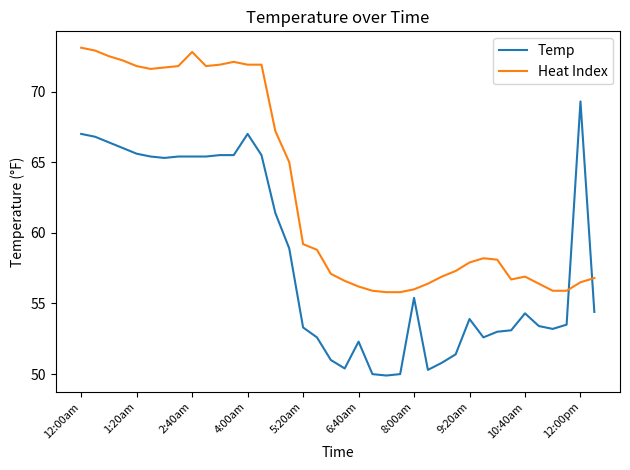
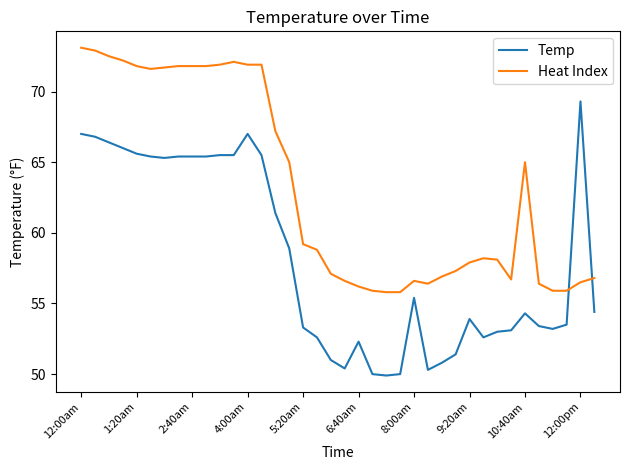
  {
    "Temp": {
      "12:00am": 67.0,
      "1:20am": 65.6,
      "2:40am": 65.4,
      "4:00am": 67.0,
      "5:20am": 53.3,
      "6:40am": 52.3,
      "8:00am": 55.4,
      "9:20am": 53.9,
      "10:40am": 54.3,
      "12:00pm": 69.3
    },
    "Heat Index": {
      "12:00am": 73.1,
      "1:20am": 71.8,
-     "2:40am": 72.8,
+     "2:40am": 71.8,
      "4:00am": 71.9,
      "5:20am": 59.2,
      "6:40am": 56.2,
-     "8:00am": 56.0,
+     "8:00am": 56.6,
      "9:20am": 57.9,
-     "10:40am": 56.9,
+     "10:40am": 65.0,
      "12:00pm": 56.5
    }
  }
